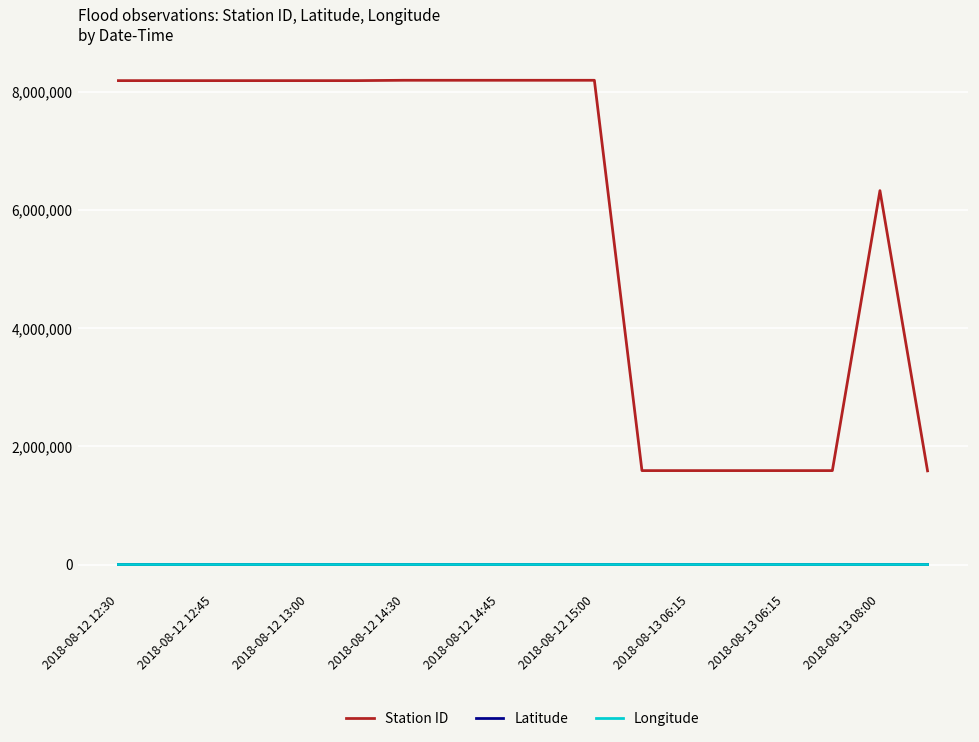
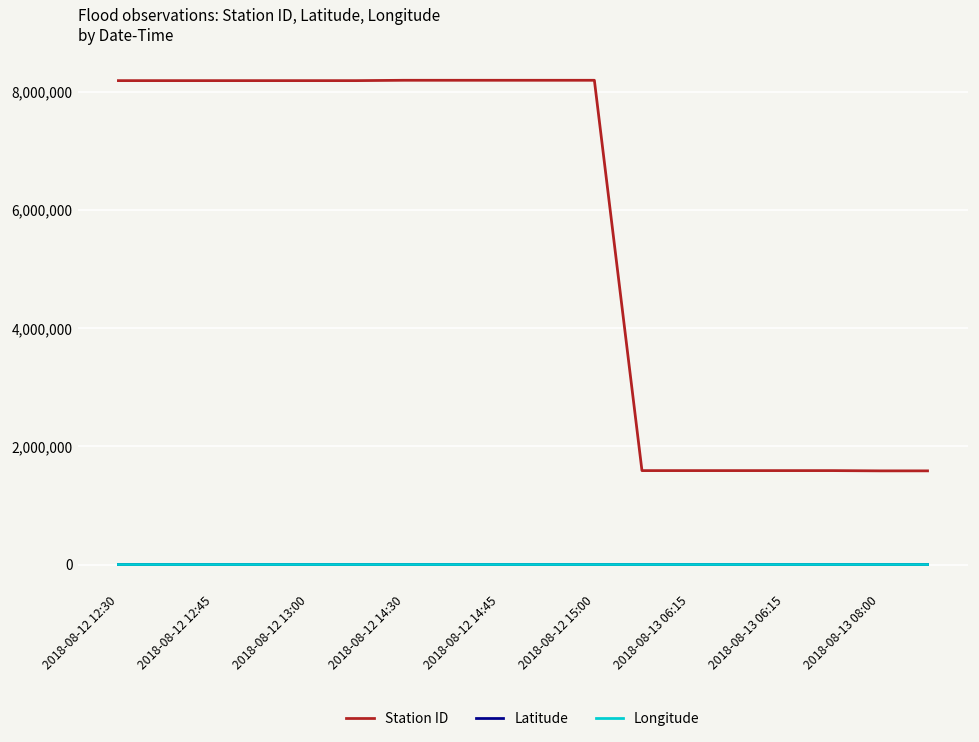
  {
    "Station ID": {
      "2018-08-12 14:30": "8,200,000",
-     "2018-08-13 08:00": "6,300,000"
+     "2018-08-13 08:00": "1,600,000"
    },
    "Longitude": {
      "2018-08-12 14:30": "0",
      "2018-08-13 08:00": "0"
    }
  }
